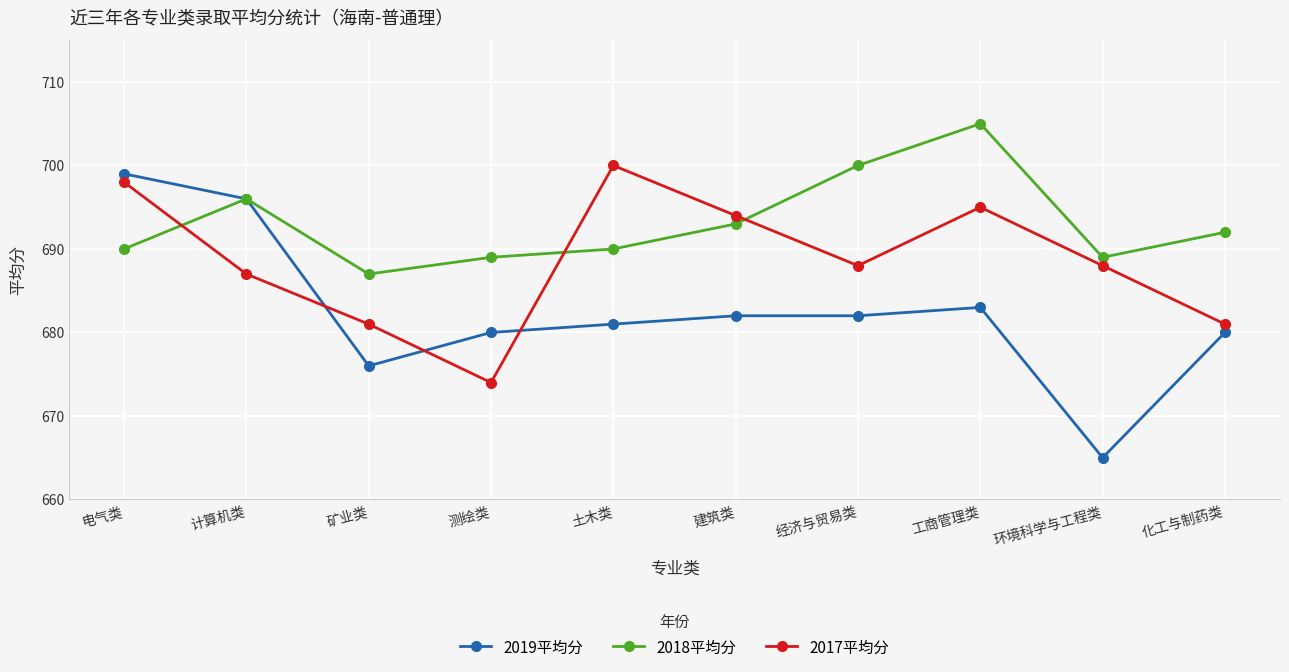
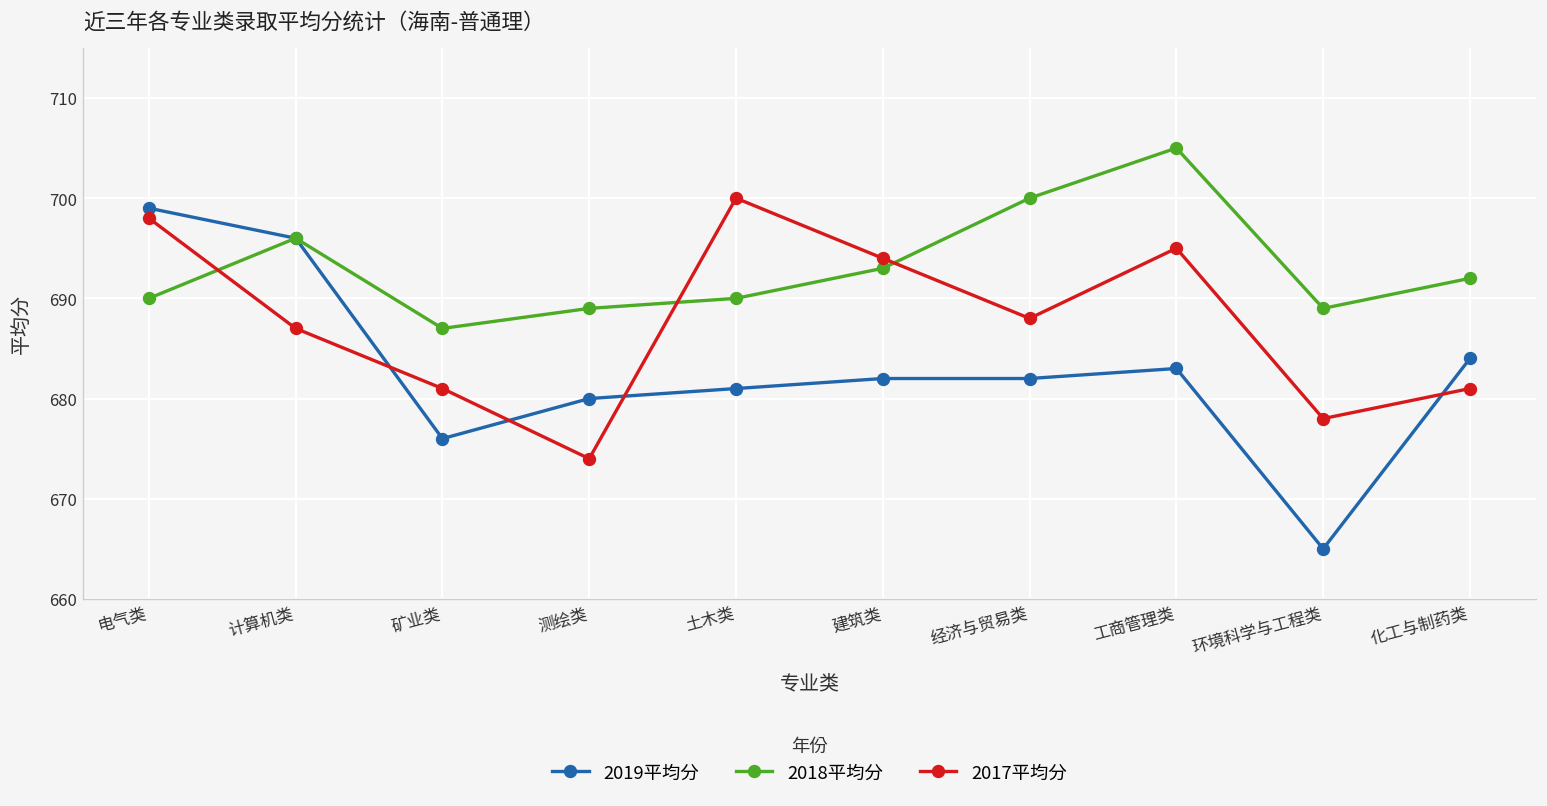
  {
    "2019平均分": {
      "电气类": 699,
      "矿业类": 676,
      "测绘类": 680,
      "土木类": 681,
      "建筑类": 682,
      "经济与贸易类": 682,
      "工商管理类": 683,
      "环境科学与工程类": 665,
-     "化工与制药类": 680
+     "化工与制药类": 684
    },
    "2018平均分": {
      "电气类": 690,
      "矿业类": 687,
      "测绘类": 689,
      "土木类": 690,
      "建筑类": 693,
      "经济与贸易类": 700,
      "工商管理类": 705,
      "环境科学与工程类": 689,
      "化工与制药类": 692
    },
    "2017平均分": {
      "电气类": 698,
      "计算机类": 687,
      "矿业类": 681,
      "测绘类": 674,
      "土木类": 700,
      "建筑类": 694,
      "经济与贸易类": 688,
      "工商管理类": 695,
-     "环境科学与工程类": 688,
+     "环境科学与工程类": 678,
      "化工与制药类": 681
    }
  }
